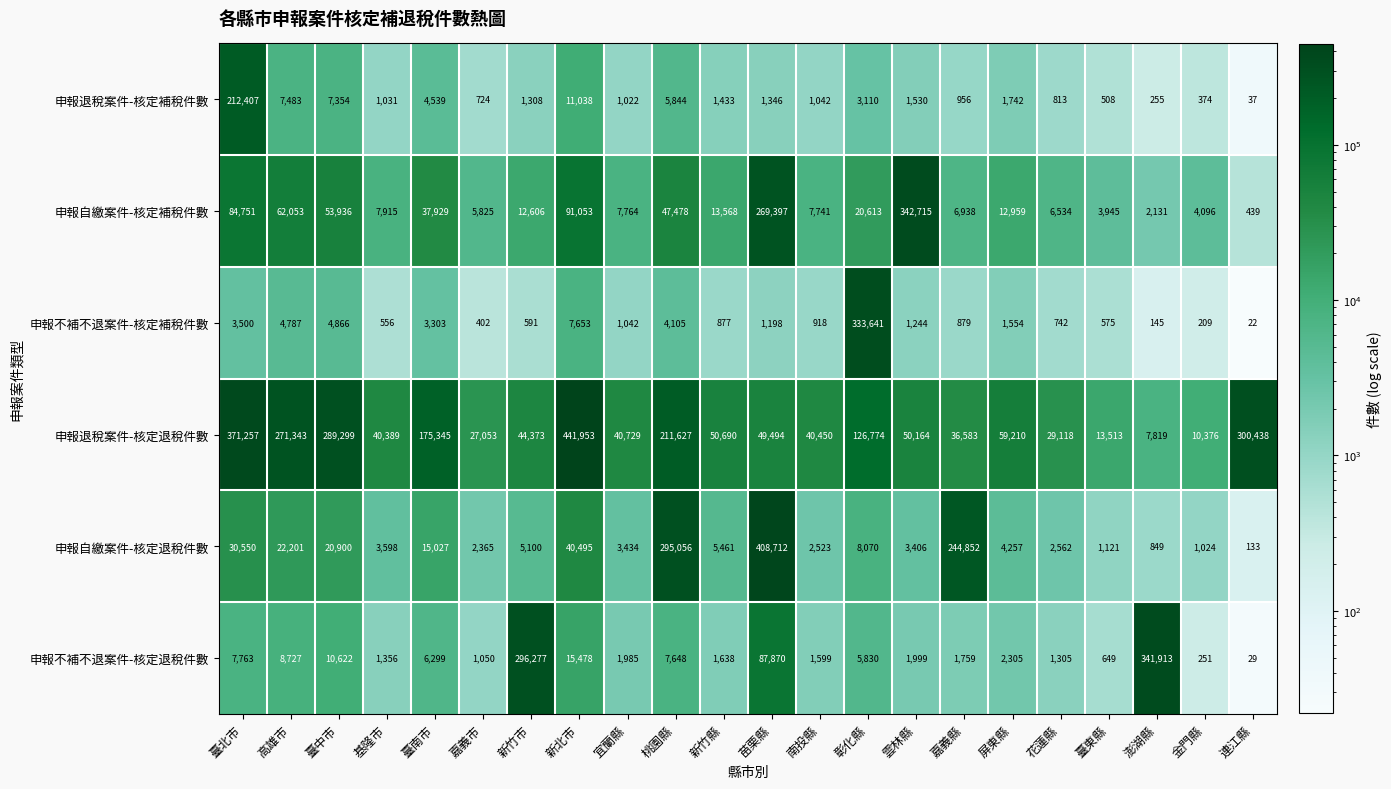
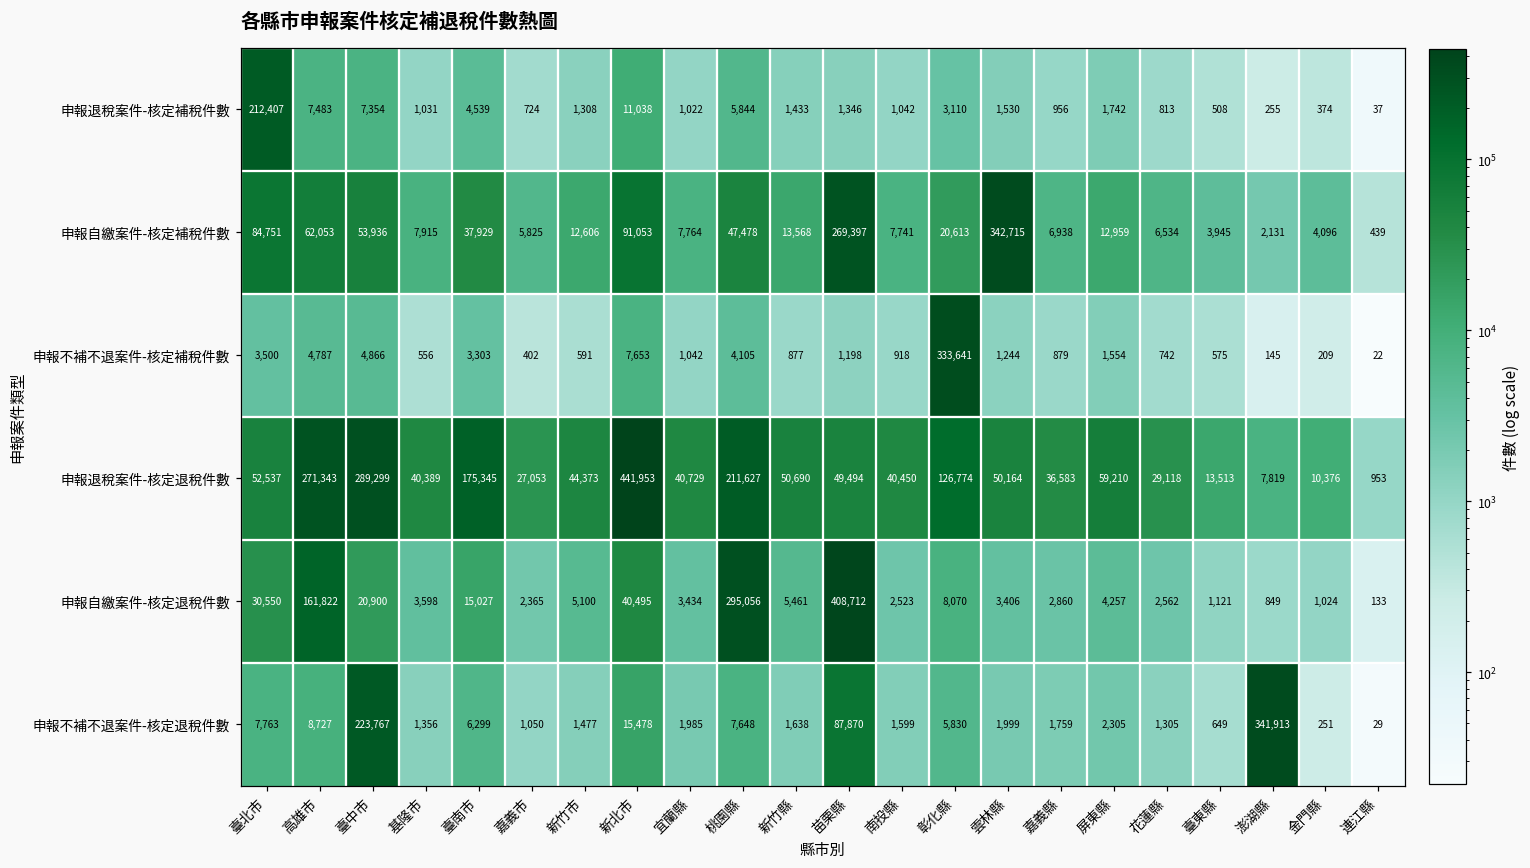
  {
    "申報退稅案件-核定補稅件數": {
      "臺北市": "212,407",
      "高雄市": "7,483",
      "臺中市": "7,354",
      "基隆市": "1,031",
      "臺南市": "4,539",
      "嘉義市": "724",
      "新竹市": "1,308",
      "新北市": "11,038",
      "宜蘭縣": "1,022",
      "桃園縣": "5,844",
      "新竹縣": "1,433",
      "苗栗縣": "1,346",
      "南投縣": "1,042",
      "彰化縣": "3,110",
      "雲林縣": "1,530",
      "嘉義縣": "956",
      "屏東縣": "1,742",
      "花蓮縣": "813",
      "臺東縣": "508",
      "澎湖縣": "255",
      "金門縣": "374",
      "連江縣": "37"
    },
    "申報自繳案件-核定補稅件數": {
      "臺北市": "84,751",
      "高雄市": "62,053",
      "臺中市": "53,936",
      "基隆市": "7,915",
      "臺南市": "37,929",
      "嘉義市": "5,825",
      "新竹市": "12,606",
      "新北市": "91,053",
      "宜蘭縣": "7,764",
      "桃園縣": "47,478",
      "新竹縣": "13,568",
      "苗栗縣": "269,397",
      "南投縣": "7,741",
      "彰化縣": "20,613",
      "雲林縣": "342,715",
      "嘉義縣": "6,938",
      "屏東縣": "12,959",
      "花蓮縣": "6,534",
      "臺東縣": "3,945",
      "澎湖縣": "2,131",
      "金門縣": "4,096",
      "連江縣": "439"
    },
    "申報不補不退案件-核定補稅件數": {
      "臺北市": "3,500",
      "高雄市": "4,787",
      "臺中市": "4,866",
      "基隆市": "556",
      "臺南市": "3,303",
      "嘉義市": "402",
      "新竹市": "591",
      "新北市": "7,653",
      "宜蘭縣": "1,042",
      "桃園縣": "4,105",
      "新竹縣": "877",
      "苗栗縣": "1,198",
      "南投縣": "918",
      "彰化縣": "333,641",
      "雲林縣": "1,244",
      "嘉義縣": "879",
      "屏東縣": "1,554",
      "花蓮縣": "742",
      "臺東縣": "575",
      "澎湖縣": "145",
      "金門縣": "209",
      "連江縣": "22"
    },
    "申報退稅案件-核定退稅件數": {
-     "臺北市": "371,257",
+     "臺北市": "52,537",
      "高雄市": "271,343",
      "臺中市": "289,299",
      "基隆市": "40,389",
      "臺南市": "175,345",
      "嘉義市": "27,053",
      "新竹市": "44,373",
      "新北市": "441,953",
      "宜蘭縣": "40,729",
      "桃園縣": "211,627",
      "新竹縣": "50,690",
      "苗栗縣": "49,494",
      "南投縣": "40,450",
      "彰化縣": "126,774",
      "雲林縣": "50,164",
      "嘉義縣": "36,583",
      "屏東縣": "59,210",
      "花蓮縣": "29,118",
      "臺東縣": "13,513",
      "澎湖縣": "7,819",
      "金門縣": "10,376",
-     "連江縣": "300,438"
+     "連江縣": "953"
    },
    "申報自繳案件-核定退稅件數": {
      "臺北市": "30,550",
-     "高雄市": "22,201",
+     "高雄市": "161,822",
      "臺中市": "20,900",
      "基隆市": "3,598",
      "臺南市": "15,027",
      "嘉義市": "2,365",
      "新竹市": "5,100",
      "新北市": "40,495",
      "宜蘭縣": "3,434",
      "桃園縣": "295,056",
      "新竹縣": "5,461",
      "苗栗縣": "408,712",
      "南投縣": "2,523",
      "彰化縣": "8,070",
      "雲林縣": "3,406",
-     "嘉義縣": "244,852",
+     "嘉義縣": "2,860",
      "屏東縣": "4,257",
      "花蓮縣": "2,562",
      "臺東縣": "1,121",
      "澎湖縣": "849",
      "金門縣": "1,024",
      "連江縣": "133"
    },
    "申報不補不退案件-核定退稅件數": {
      "臺北市": "7,763",
      "高雄市": "8,727",
-     "臺中市": "10,622",
+     "臺中市": "223,767",
      "基隆市": "1,356",
      "臺南市": "6,299",
      "嘉義市": "1,050",
-     "新竹市": "296,277",
+     "新竹市": "1,477",
      "新北市": "15,478",
      "宜蘭縣": "1,985",
      "桃園縣": "7,648",
      "新竹縣": "1,638",
      "苗栗縣": "87,870",
      "南投縣": "1,599",
      "彰化縣": "5,830",
      "雲林縣": "1,999",
      "嘉義縣": "1,759",
      "屏東縣": "2,305",
      "花蓮縣": "1,305",
      "臺東縣": "649",
      "澎湖縣": "341,913",
      "金門縣": "251",
      "連江縣": "29"
    }
  }
